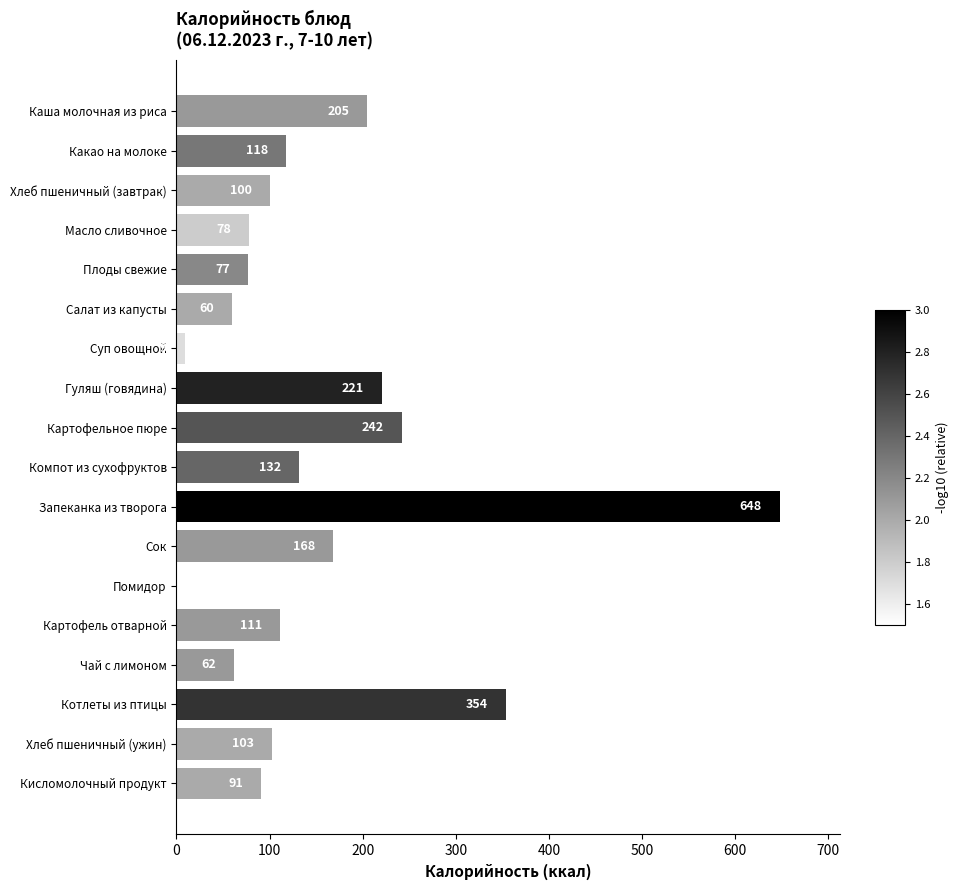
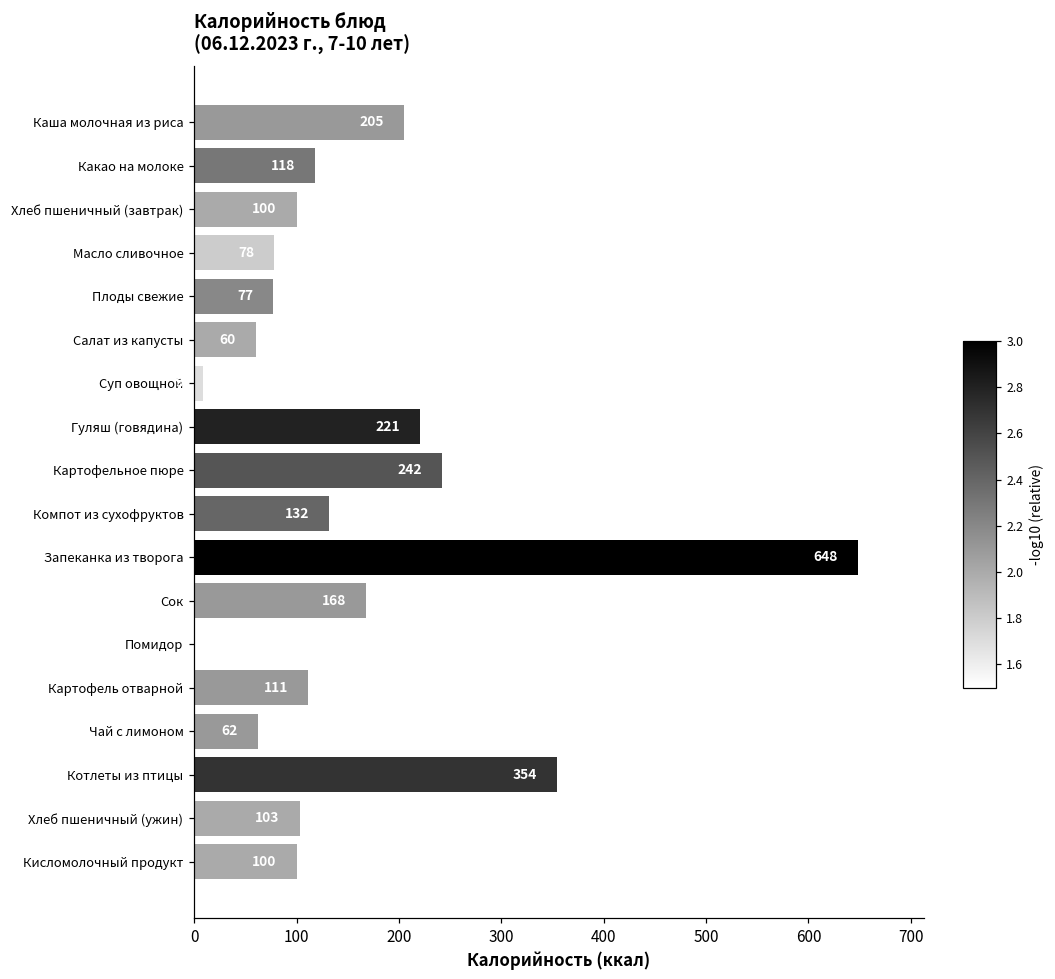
  {
    "Каша молочная из риса": 205,
    "Какао на молоке": 118,
    "Хлеб пшеничный (завтрак)": 100,
    "Масло сливочное": 78,
    "Плоды свежие": 77,
    "Салат из капусты": 60,
    "Гуляш (говядина)": 221,
    "Картофельное пюре": 242,
    "Компот из сухофруктов": 132,
    "Запеканка из творога": 648,
    "Сок": 168,
    "Картофель отварной": 111,
    "Чай с лимоном": 62,
    "Котлеты из птицы": 354,
    "Хлеб пшеничный (ужин)": 103,
-   "Кисломолочный продукт": 91
+   "Кисломолочный продукт": 100
  }
